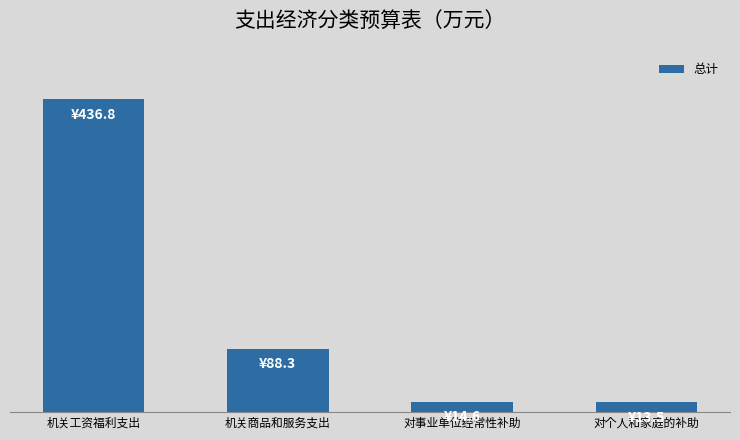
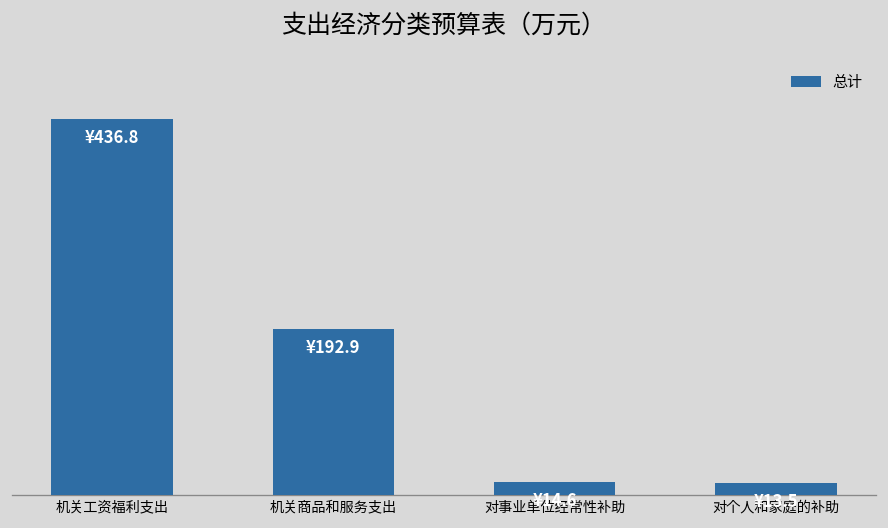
  {
    "机关工资福利支出": "¥436.8",
-   "机关商品和服务支出": "¥88.3"
+   "机关商品和服务支出": "¥192.9"
  }
